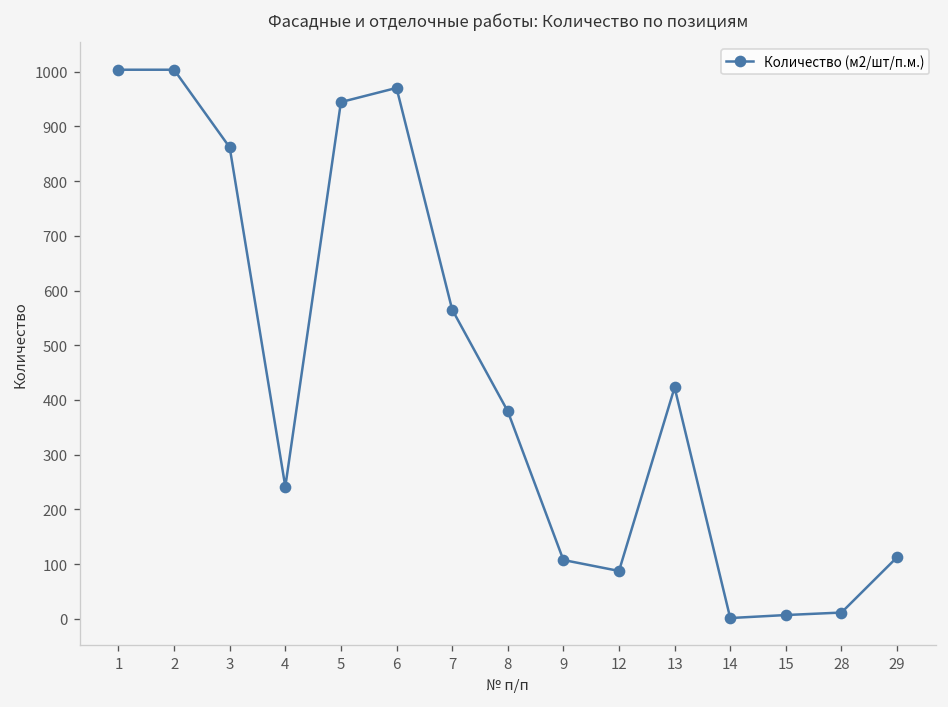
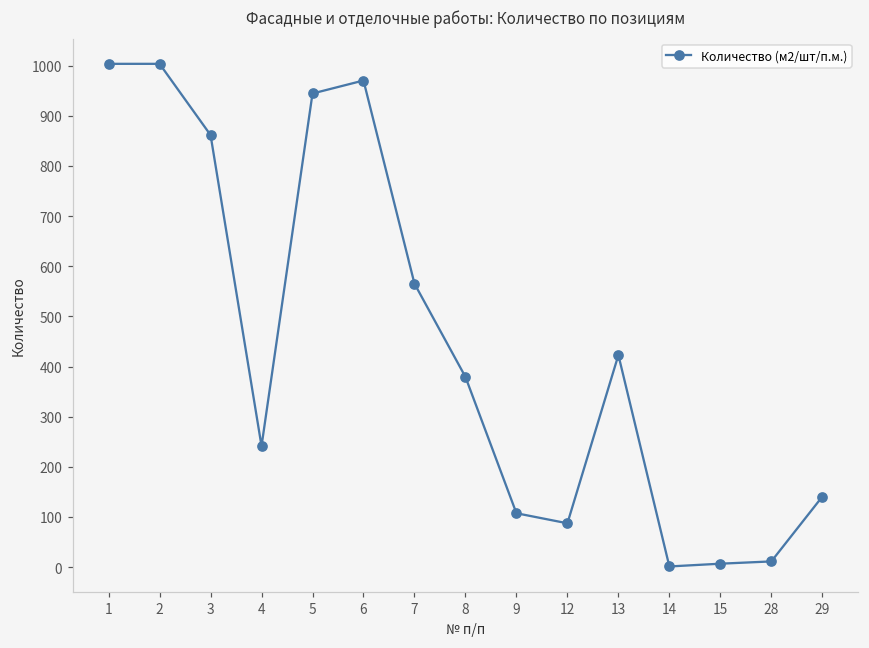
  {
    "1": 1000,
    "2": 1000,
    "3": 860,
    "4": 240,
    "5": 940,
    "6": 970,
    "7": 570,
    "8": 380,
    "9": 110,
    "12": 90,
    "13": 420,
    "14": 0,
    "15": 10,
    "28": 10,
-   "29": 110
+   "29": 140
  }
